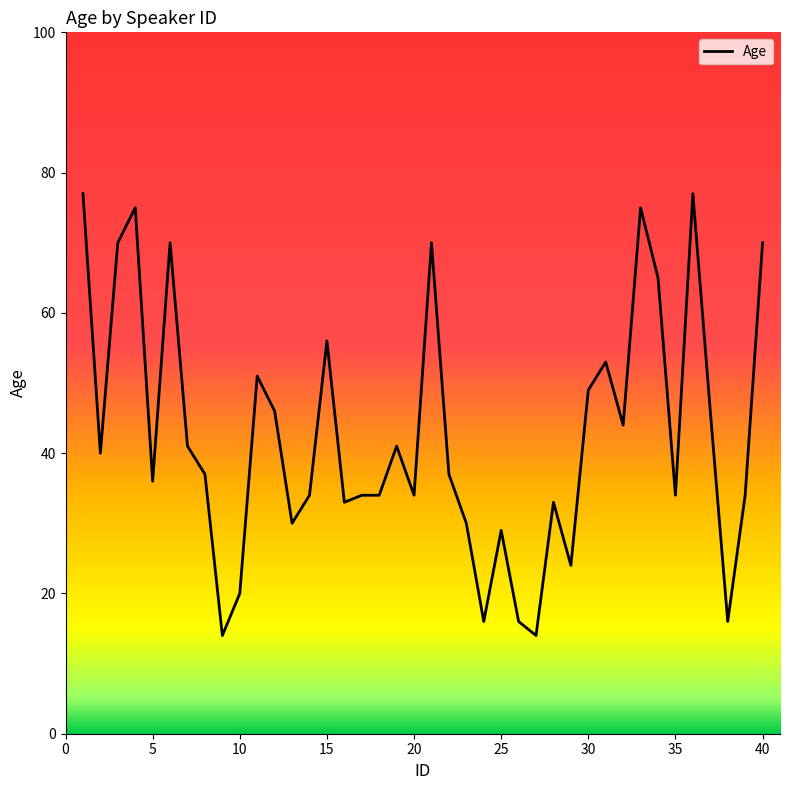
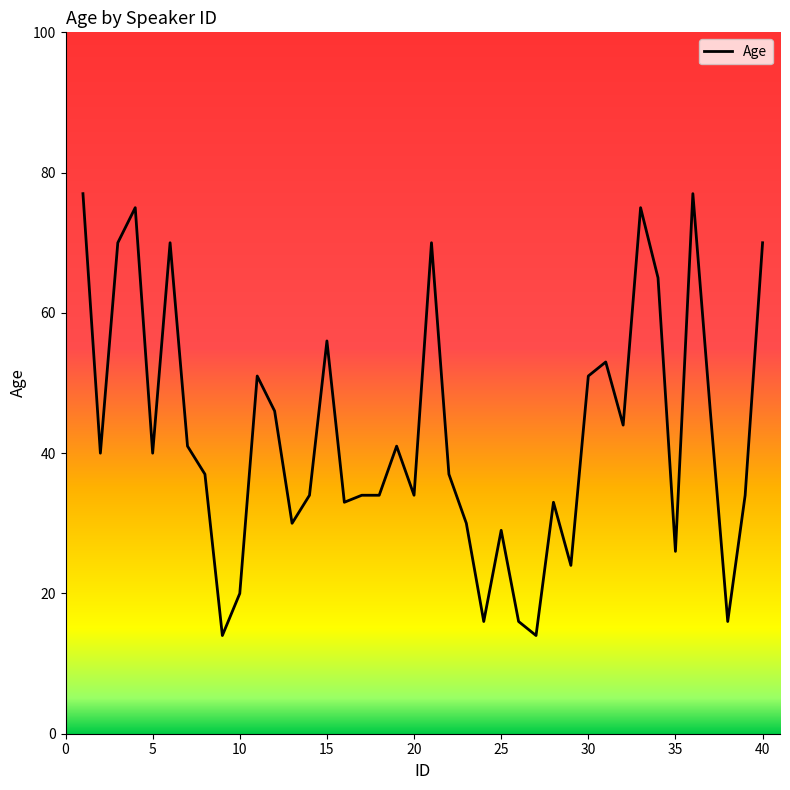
  {
-   "5": 36,
+   "5": 40,
    "10": 20,
    "15": 56,
    "20": 34,
    "25": 29,
-   "30": 49,
-   "35": 34,
+   "30": 51,
+   "35": 26,
    "40": 70
  }
